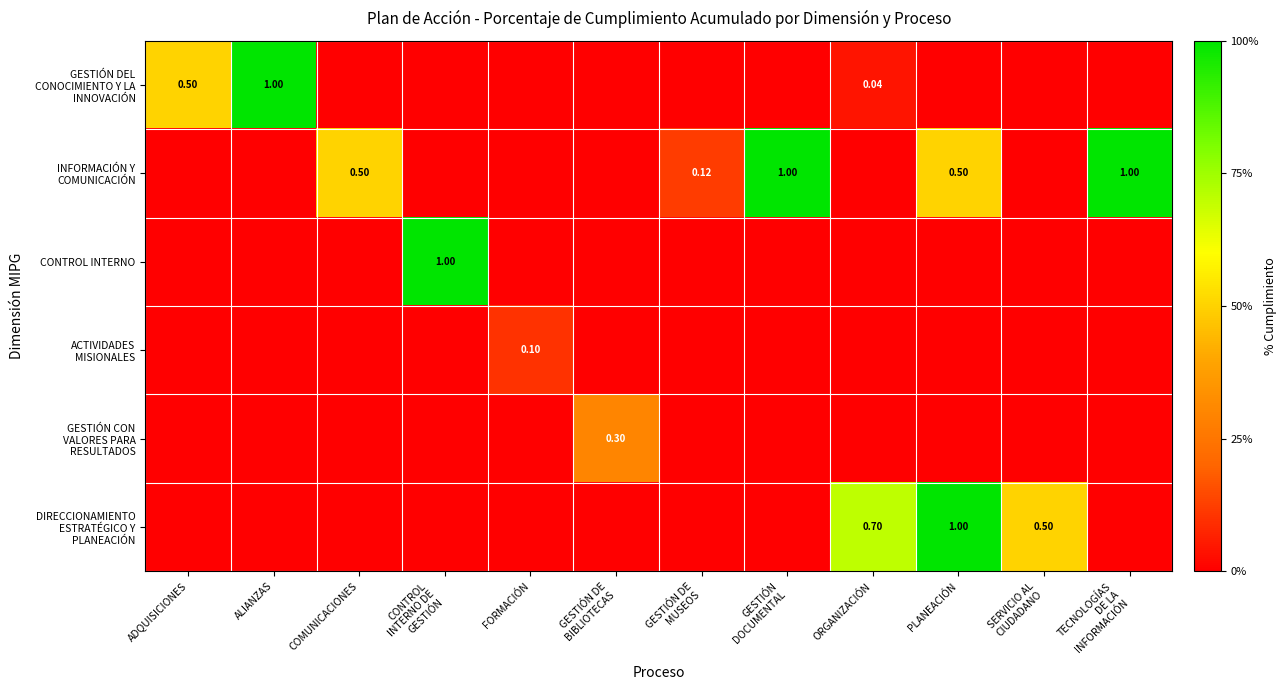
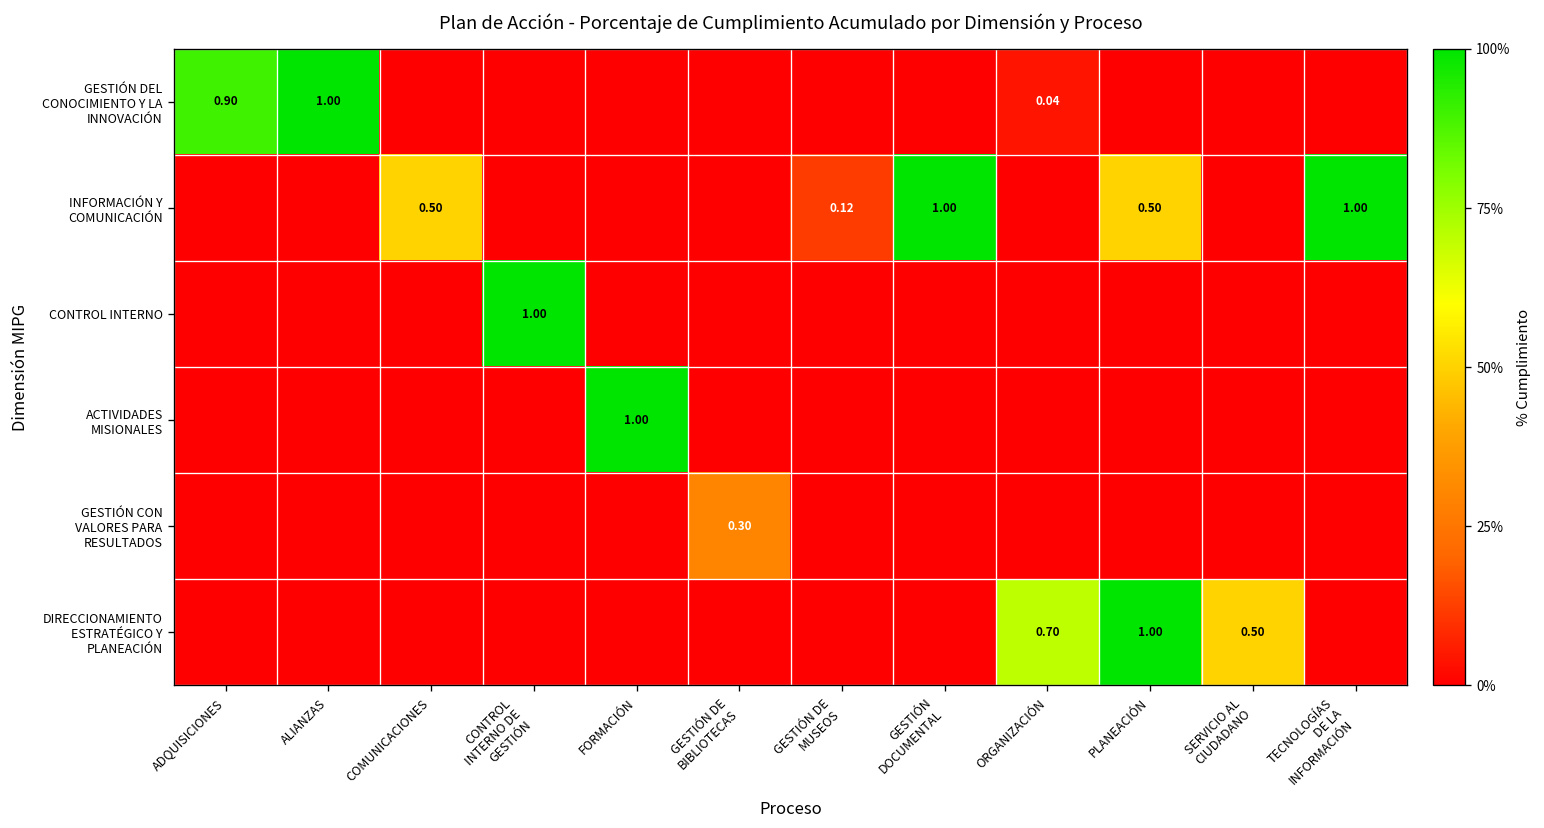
  {
    "GESTIÓN DEL CONOCIMIENTO Y LA INNOVACIÓN": {
-     "ADQUISICIONES": 0.50,
+     "ADQUISICIONES": 0.90,
      "ALIANZAS": 1.00,
      "ORGANIZACIÓN": 0.04
    },
    "INFORMACIÓN Y COMUNICACIÓN": {
      "COMUNICACIONES": 0.50,
      "GESTIÓN DE MUSEOS": 0.12,
      "GESTIÓN DOCUMENTAL": 1.00,
      "PLANEACIÓN": 0.50,
      "TECNOLOGÍAS DE LA INFORMACIÓN": 1.00
    },
    "CONTROL INTERNO": {
      "CONTROL INTERNO DE GESTIÓN": 1.00
    },
    "ACTIVIDADES MISIONALES": {
-     "FORMACIÓN": 0.10
+     "FORMACIÓN": 1.00
    },
    "GESTIÓN CON VALORES PARA RESULTADOS": {
      "GESTIÓN DE BIBLIOTECAS": 0.30
    },
    "DIRECCIONAMIENTO ESTRATÉGICO Y PLANEACIÓN": {
      "ORGANIZACIÓN": 0.70,
      "PLANEACIÓN": 1.00,
      "SERVICIO AL CIUDADANO": 0.50
    }
  }
